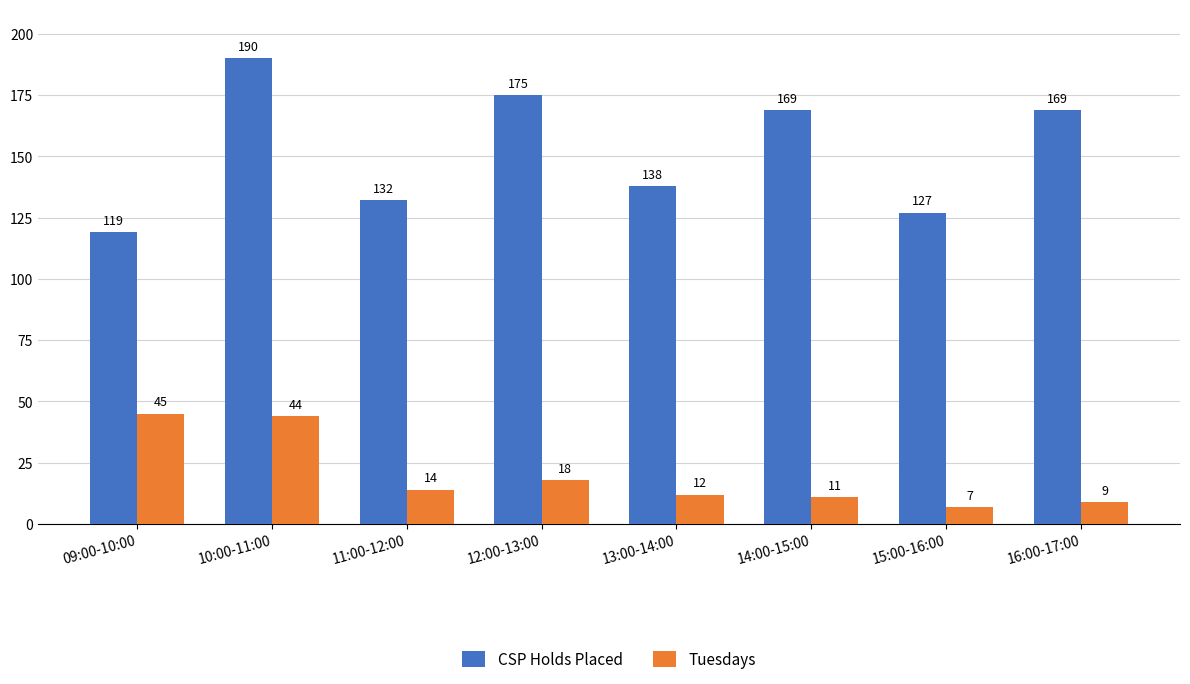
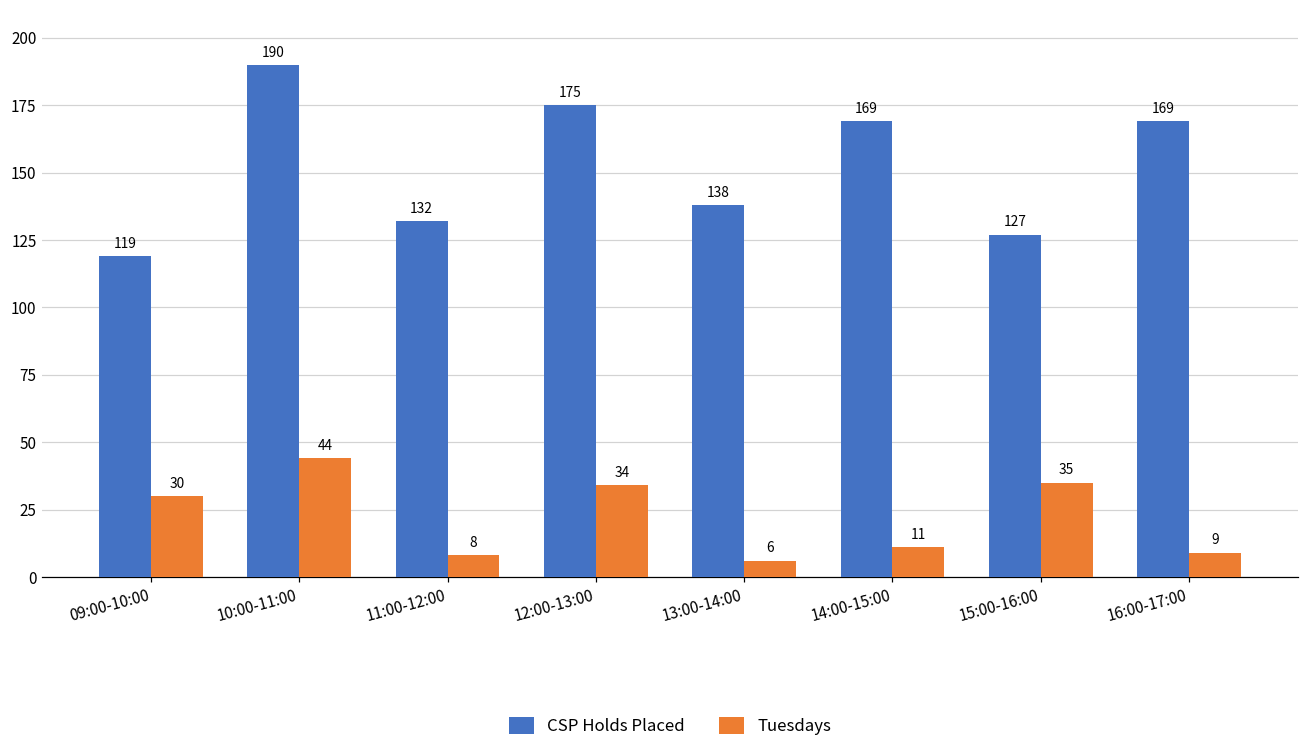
  {
    "CSP Holds Placed": {
      "09:00-10:00": 119,
      "10:00-11:00": 190,
      "11:00-12:00": 132,
      "12:00-13:00": 175,
      "13:00-14:00": 138,
      "14:00-15:00": 169,
      "15:00-16:00": 127,
      "16:00-17:00": 169
    },
    "Tuesdays": {
-     "09:00-10:00": 45,
+     "09:00-10:00": 30,
      "10:00-11:00": 44,
-     "11:00-12:00": 14,
-     "12:00-13:00": 18,
-     "13:00-14:00": 12,
+     "11:00-12:00": 8,
+     "12:00-13:00": 34,
+     "13:00-14:00": 6,
      "14:00-15:00": 11,
-     "15:00-16:00": 7,
+     "15:00-16:00": 35,
      "16:00-17:00": 9
    }
  }
